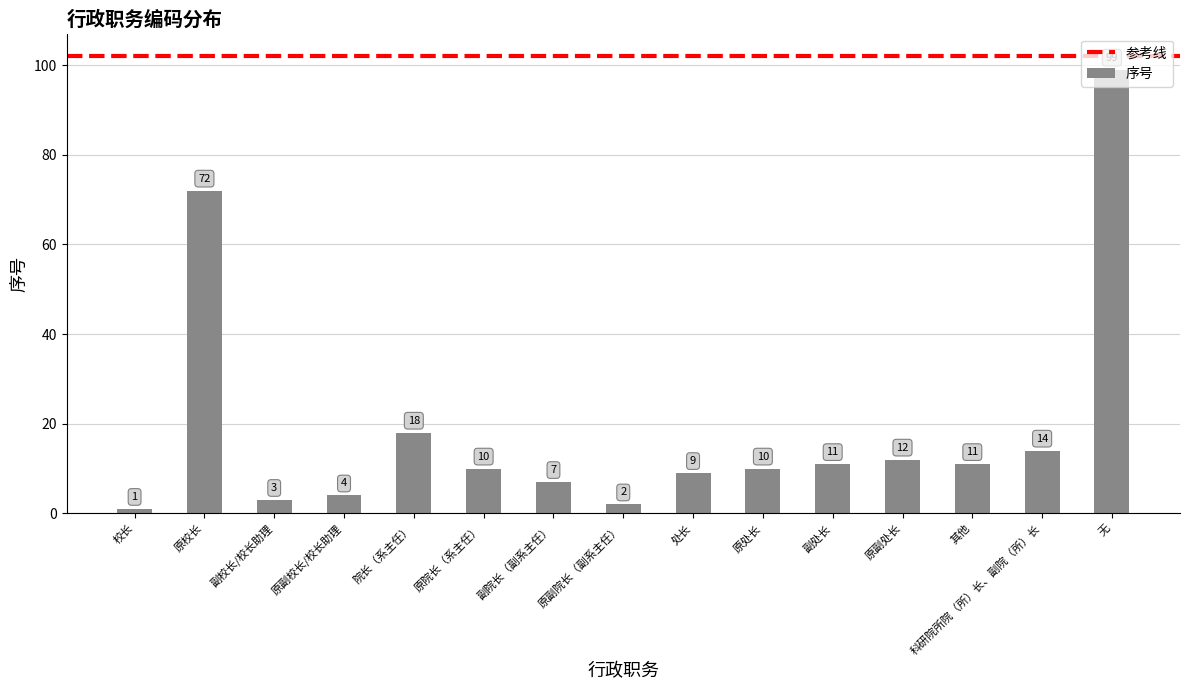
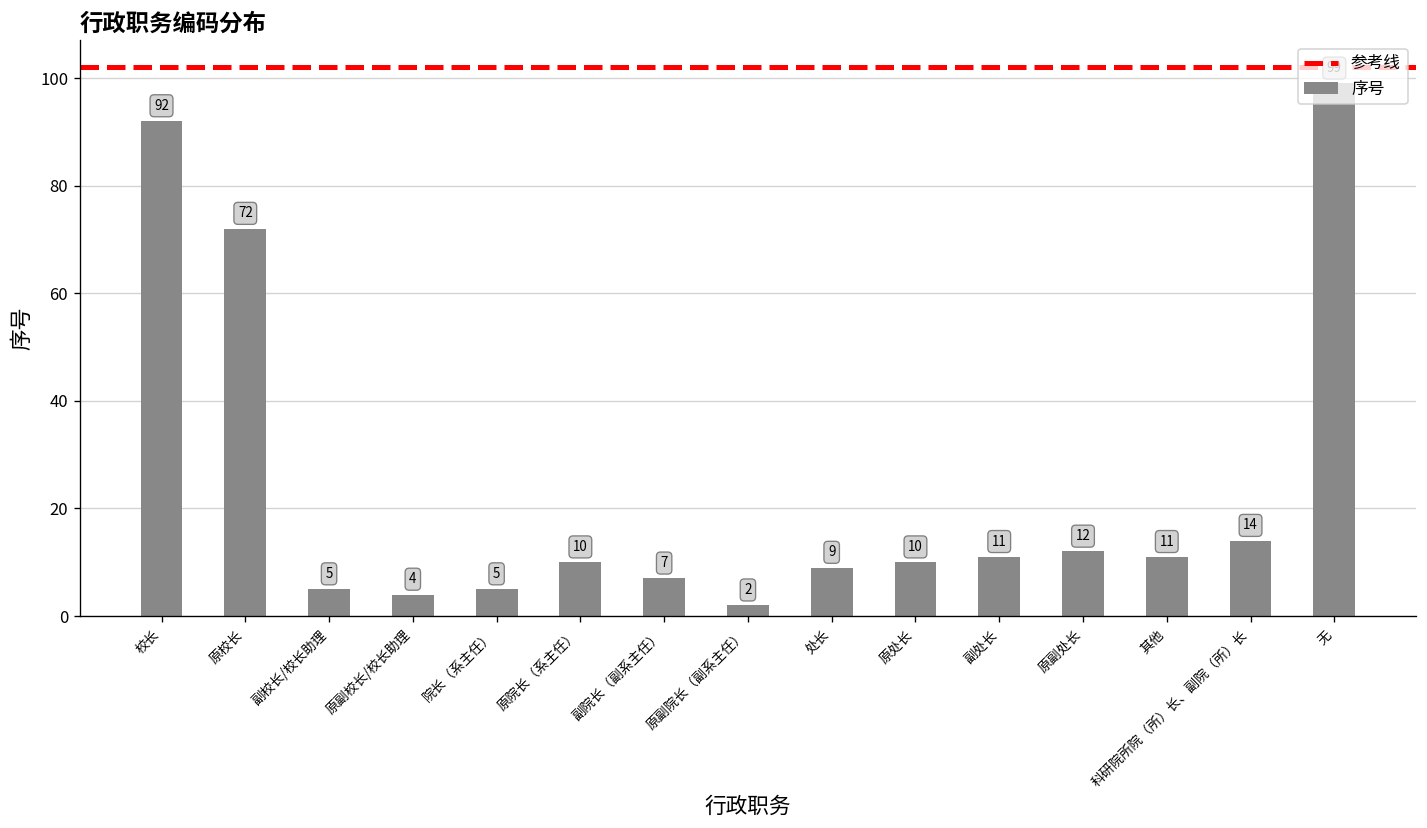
  {
-   "校长": 1,
-   "副校长/校长助理": 3,
-   "院长（系主任）": 18
+   "校长": 92,
+   "副校长/校长助理": 5,
+   "院长（系主任）": 5
  }
